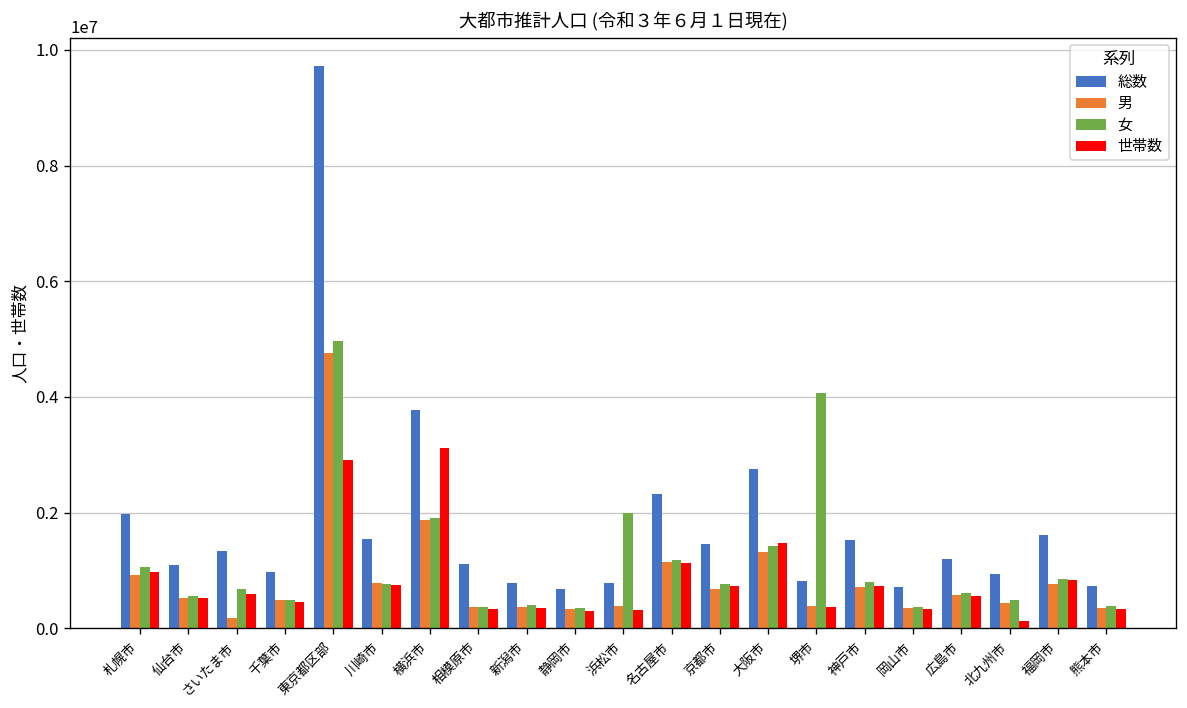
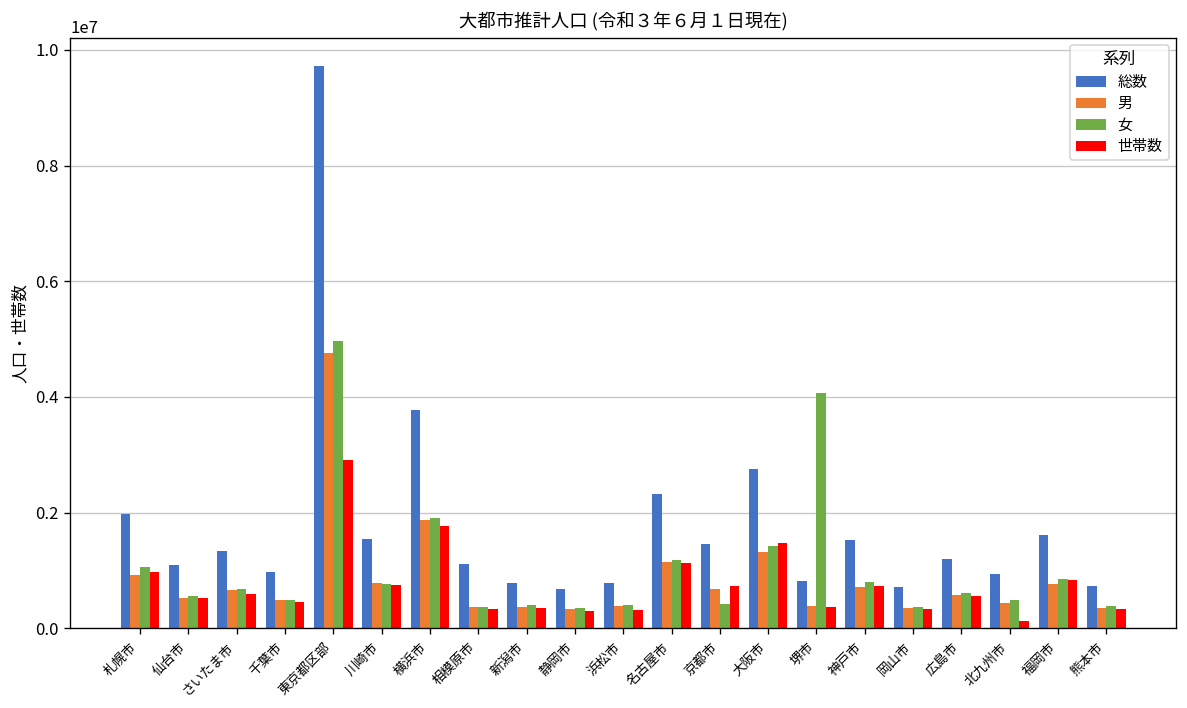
  {
    "総数": {
      "札幌市": 2000000,
      "仙台市": 1100000,
      "さいたま市": 1300000,
      "千葉市": 1000000,
      "東京都区部": 9700000,
      "川崎市": 1500000,
      "横浜市": 3800000,
      "相模原市": 1100000,
      "新潟市": 800000,
      "静岡市": 700000,
      "浜松市": 800000,
      "名古屋市": 2300000,
      "京都市": 1500000,
      "大阪市": 2800000,
      "堺市": 800000,
      "神戸市": 1500000,
      "岡山市": 700000,
      "広島市": 1200000,
      "北九州市": 900000,
      "福岡市": 1600000,
      "熊本市": 700000
    },
    "男": {
      "札幌市": 900000,
      "仙台市": 500000,
-     "さいたま市": 200000,
+     "さいたま市": 700000,
      "千葉市": 500000,
      "東京都区部": 4800000,
      "川崎市": 800000,
      "横浜市": 1900000,
      "相模原市": 400000,
      "新潟市": 400000,
      "静岡市": 300000,
      "浜松市": 400000,
      "名古屋市": 1100000,
      "京都市": 700000,
      "大阪市": 1300000,
      "堺市": 400000,
      "神戸市": 700000,
      "岡山市": 300000,
      "広島市": 600000,
      "北九州市": 400000,
      "福岡市": 800000,
      "熊本市": 300000
    },
    "女": {
      "札幌市": 1100000,
      "仙台市": 600000,
      "さいたま市": 700000,
      "千葉市": 500000,
      "東京都区部": 5000000,
      "川崎市": 800000,
      "横浜市": 1900000,
      "相模原市": 400000,
      "新潟市": 400000,
      "静岡市": 400000,
-     "浜松市": 2000000,
+     "浜松市": 400000,
      "名古屋市": 1200000,
-     "京都市": 800000,
+     "京都市": 400000,
      "大阪市": 1400000,
      "堺市": 4100000,
      "神戸市": 800000,
      "岡山市": 400000,
      "広島市": 600000,
      "北九州市": 500000,
      "福岡市": 900000,
      "熊本市": 400000
    },
    "世帯数": {
      "札幌市": 1000000,
      "仙台市": 500000,
      "さいたま市": 600000,
      "千葉市": 500000,
      "東京都区部": 2900000,
      "川崎市": 800000,
-     "横浜市": 3100000,
+     "横浜市": 1800000,
      "相模原市": 300000,
      "新潟市": 300000,
      "静岡市": 300000,
      "浜松市": 300000,
      "名古屋市": 1100000,
      "京都市": 700000,
      "大阪市": 1500000,
      "堺市": 400000,
      "神戸市": 700000,
      "岡山市": 300000,
      "広島市": 600000,
      "北九州市": 100000,
      "福岡市": 800000,
      "熊本市": 300000
    }
  }
